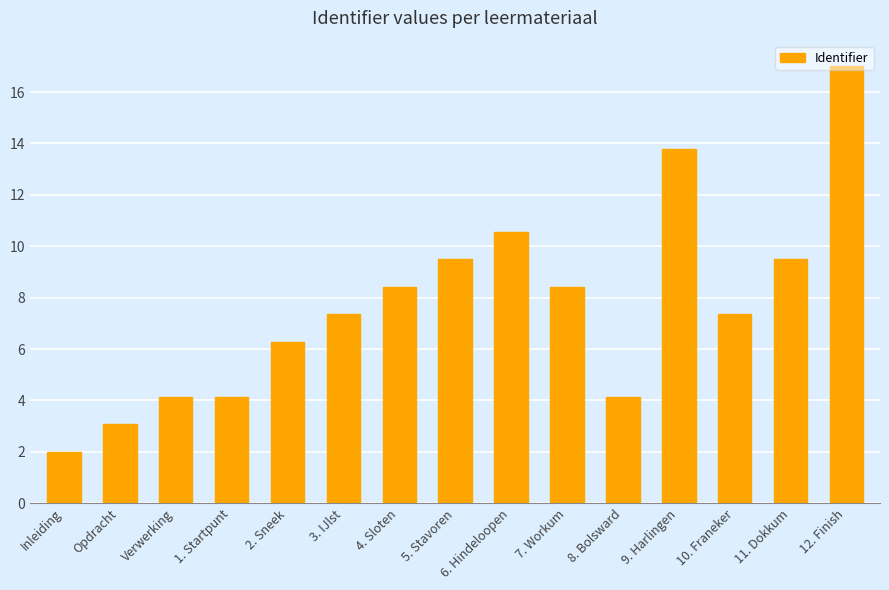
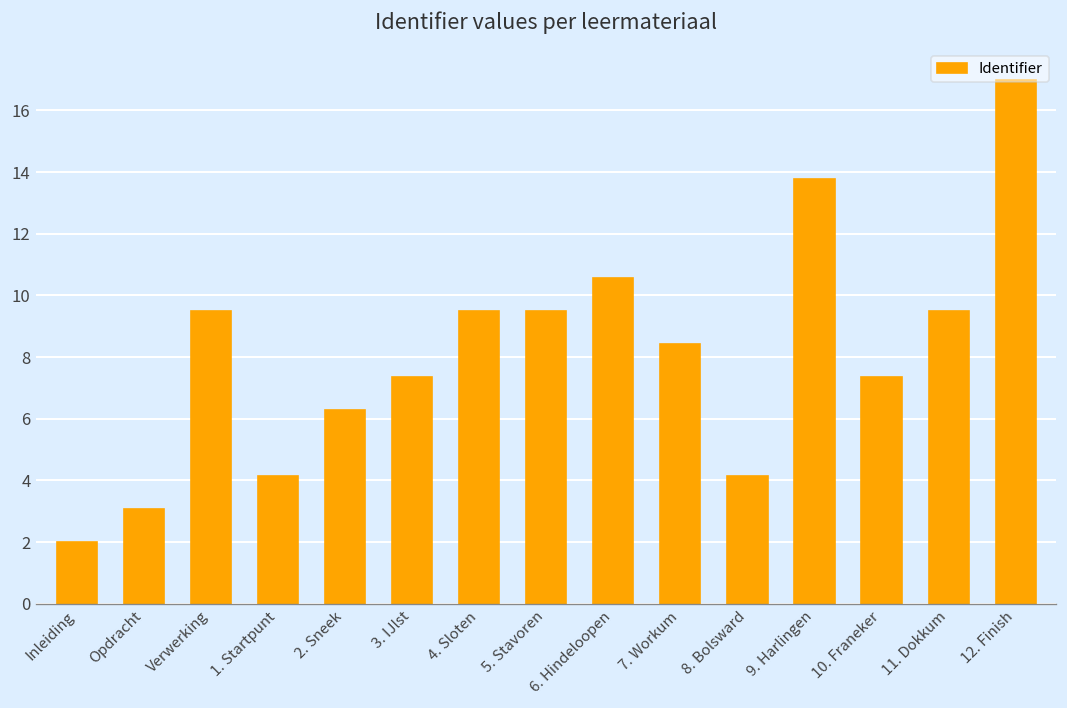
  {
    "Inleiding": 2.0,
    "Opdracht": 3.1,
-   "Verwerking": 4.1,
+   "Verwerking": 9.5,
    "1. Startpunt": 4.1,
    "2. Sneek": 6.3,
    "3. IJlst": 7.4,
-   "4. Sloten": 8.4,
+   "4. Sloten": 9.5,
    "5. Stavoren": 9.5,
    "6. Hindeloopen": 10.6,
    "7. Workum": 8.4,
    "8. Bolsward": 4.1,
    "9. Harlingen": 13.8,
    "10. Franeker": 7.4,
    "11. Dokkum": 9.5
  }
